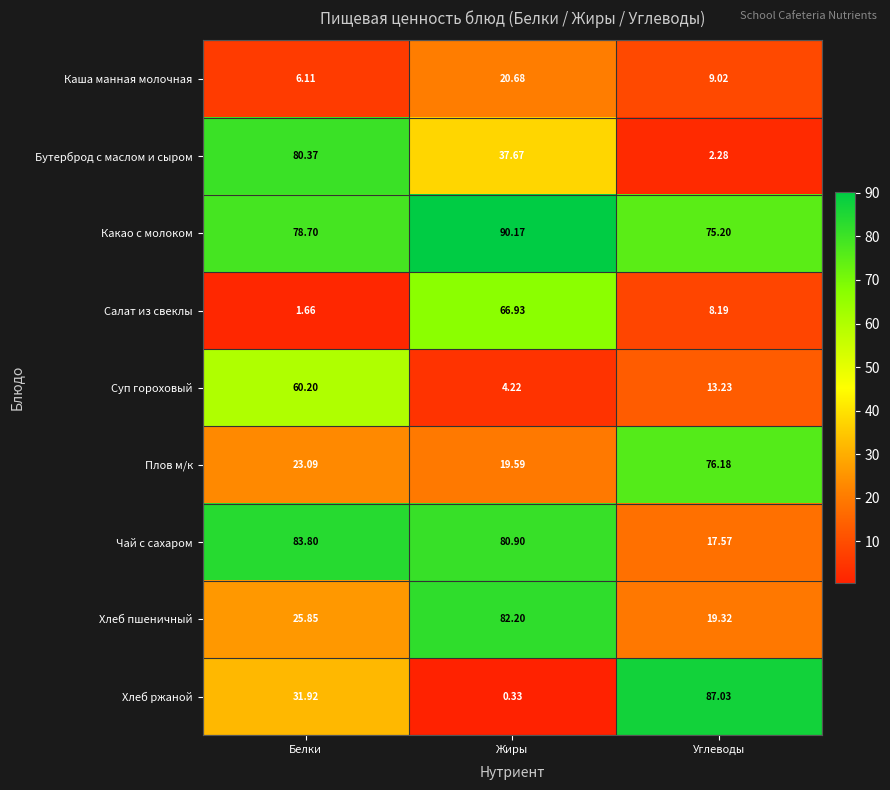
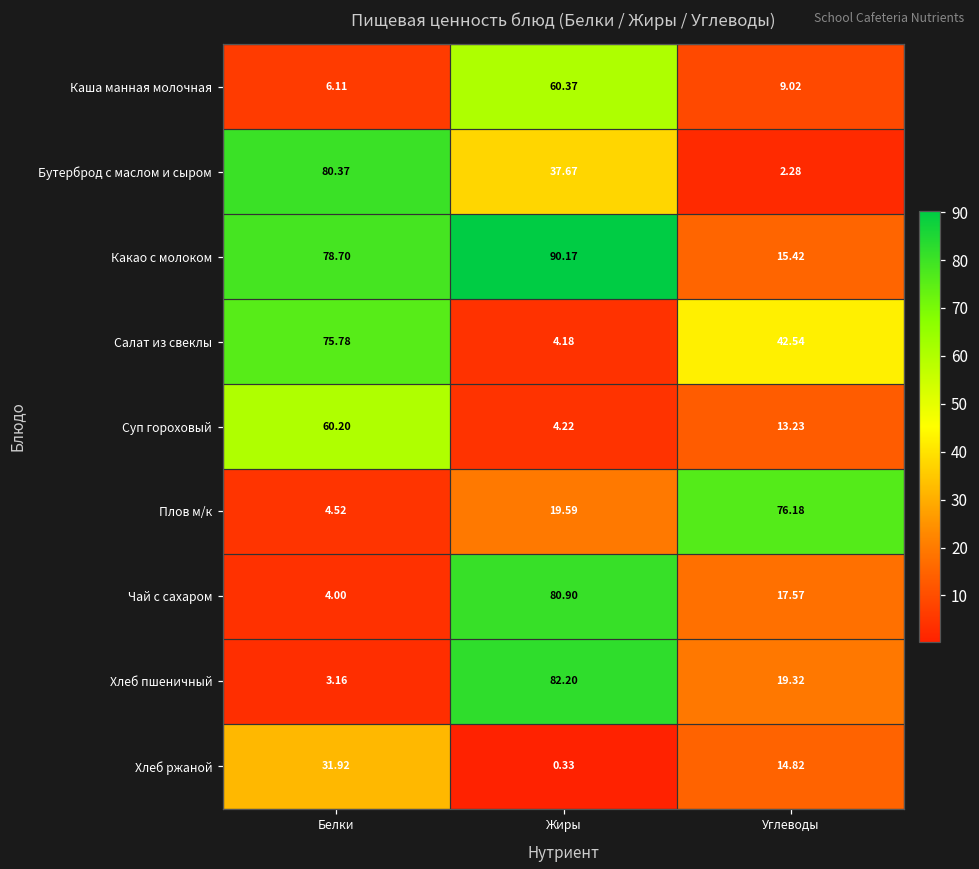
  {
    "Каша манная молочная": {
      "Белки": 6.11,
-     "Жиры": 20.68,
+     "Жиры": 60.37,
      "Углеводы": 9.02
    },
    "Бутерброд с маслом и сыром": {
      "Белки": 80.37,
      "Жиры": 37.67,
      "Углеводы": 2.28
    },
    "Какао с молоком": {
      "Белки": 78.70,
      "Жиры": 90.17,
-     "Углеводы": 75.20
+     "Углеводы": 15.42
    },
    "Салат из свеклы": {
-     "Белки": 1.66,
-     "Жиры": 66.93,
-     "Углеводы": 8.19
+     "Белки": 75.78,
+     "Жиры": 4.18,
+     "Углеводы": 42.54
    },
    "Суп гороховый": {
      "Белки": 60.20,
      "Жиры": 4.22,
      "Углеводы": 13.23
    },
    "Плов м/к": {
-     "Белки": 23.09,
+     "Белки": 4.52,
      "Жиры": 19.59,
      "Углеводы": 76.18
    },
    "Чай с сахаром": {
-     "Белки": 83.80,
+     "Белки": 4.00,
      "Жиры": 80.90,
      "Углеводы": 17.57
    },
    "Хлеб пшеничный": {
-     "Белки": 25.85,
+     "Белки": 3.16,
      "Жиры": 82.20,
      "Углеводы": 19.32
    },
    "Хлеб ржаной": {
      "Белки": 31.92,
      "Жиры": 0.33,
-     "Углеводы": 87.03
+     "Углеводы": 14.82
    }
  }
